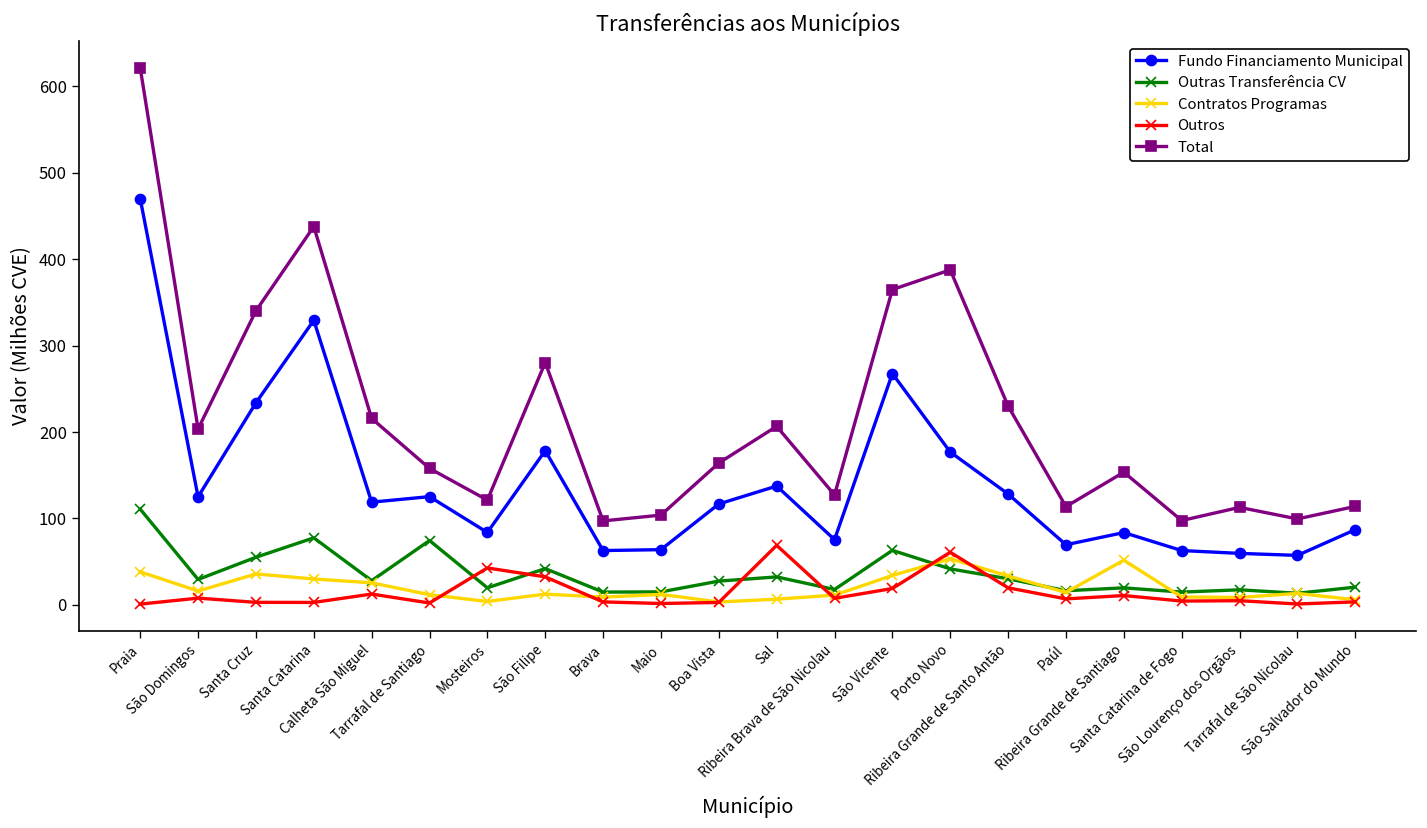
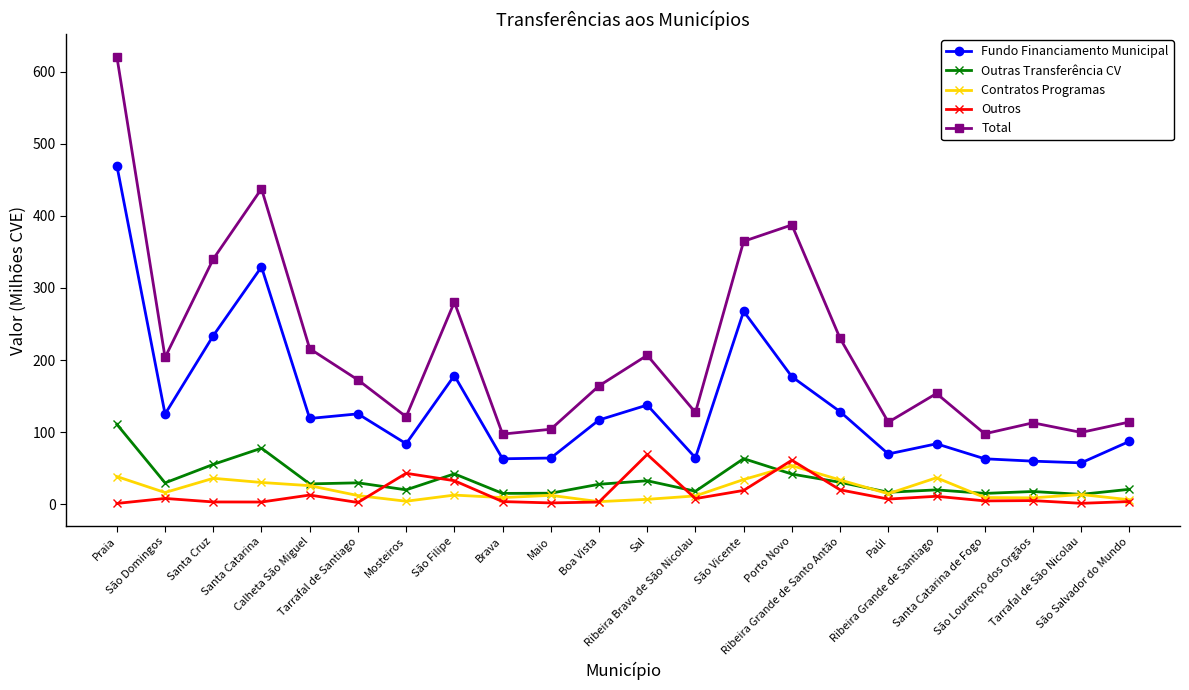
  {
    "Fundo Financiamento Municipal": {
      "Praia": 470,
      "São Domingos": 120,
      "Santa Cruz": 230,
      "Santa Catarina": 330,
      "Calheta São Miguel": 120,
      "Tarrafal de Santiago": 130,
      "Mosteiros": 80,
      "São Filipe": 180,
      "Brava": 60,
      "Maio": 60,
      "Boa Vista": 120,
      "Sal": 140,
-     "Ribeira Brava de São Nicolau": 80,
+     "Ribeira Brava de São Nicolau": 60,
      "São Vicente": 270,
      "Porto Novo": 180,
      "Ribeira Grande de Santo Antão": 130,
      "Paúl": 70,
      "Ribeira Grande de Santiago": 80,
      "Santa Catarina de Fogo": 60,
      "São Lourenço dos Orgãos": 60,
      "Tarrafal de São Nicolau": 60,
      "São Salvador do Mundo": 90
    },
    "Outras Transferência CV": {
      "Praia": 110,
      "São Domingos": 30,
      "Santa Cruz": 60,
      "Santa Catarina": 80,
-     "Tarrafal de Santiago": 70,
+     "Tarrafal de Santiago": 30,
      "Mosteiros": 20,
      "São Filipe": 40,
      "Brava": 10,
      "Boa Vista": 30,
      "Sal": 30,
      "Ribeira Brava de São Nicolau": 20,
      "São Vicente": 60,
      "Porto Novo": 40,
      "Ribeira Grande de Santiago": 20,
      "Santa Catarina de Fogo": 10,
      "São Lourenço dos Orgãos": 20,
      "São Salvador do Mundo": 20
    },
    "Contratos Programas": {
      "Praia": 40,
      "São Domingos": 20,
      "Santa Cruz": 40,
      "Santa Catarina": 30,
      "Tarrafal de Santiago": 10,
      "Mosteiros": 0,
      "São Filipe": 10,
      "Brava": 10,
      "Sal": 10,
      "Ribeira Brava de São Nicolau": 10,
      "São Vicente": 30,
      "Porto Novo": 50,
-     "Ribeira Grande de Santiago": 50,
+     "Ribeira Grande de Santiago": 40,
      "Santa Catarina de Fogo": 10,
      "São Lourenço dos Orgãos": 10
    },
    "Outros": {
      "Praia": 0,
      "São Domingos": 10,
      "Santa Cruz": 0,
      "Santa Catarina": 0,
      "Calheta São Miguel": 10,
      "Tarrafal de Santiago": 0,
      "Mosteiros": 40,
      "São Filipe": 30,
      "Brava": 0,
      "Maio": 0,
      "Sal": 70,
      "Ribeira Brava de São Nicolau": 10,
      "São Vicente": 20,
      "Porto Novo": 60,
      "Ribeira Grande de Santo Antão": 20,
      "Paúl": 10,
      "Ribeira Grande de Santiago": 10,
      "Santa Catarina de Fogo": 0,
      "São Lourenço dos Orgãos": 0,
      "Tarrafal de São Nicolau": 0
    },
    "Total": {
      "Praia": 620,
      "São Domingos": 200,
      "Santa Cruz": 340,
      "Santa Catarina": 440,
      "Calheta São Miguel": 220,
-     "Tarrafal de Santiago": 160,
+     "Tarrafal de Santiago": 170,
      "Mosteiros": 120,
      "São Filipe": 280,
      "Brava": 100,
      "Maio": 100,
      "Boa Vista": 160,
      "Sal": 210,
      "Ribeira Brava de São Nicolau": 130,
      "São Vicente": 360,
      "Porto Novo": 390,
      "Ribeira Grande de Santo Antão": 230,
      "Paúl": 110,
      "Ribeira Grande de Santiago": 150,
      "Santa Catarina de Fogo": 100,
      "São Lourenço dos Orgãos": 110,
      "Tarrafal de São Nicolau": 100,
      "São Salvador do Mundo": 110
    }
  }
